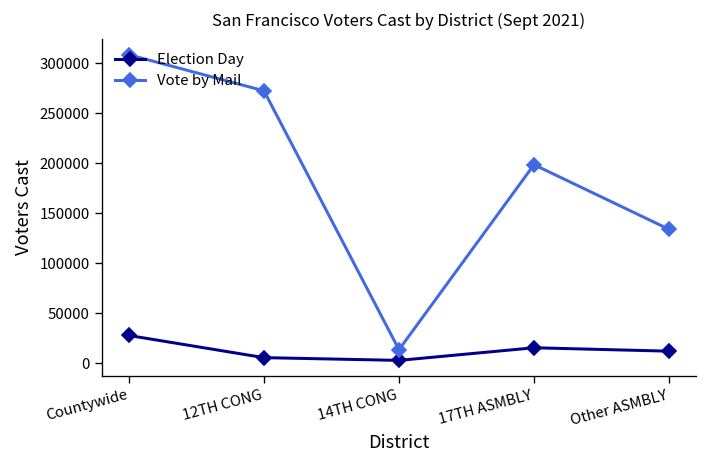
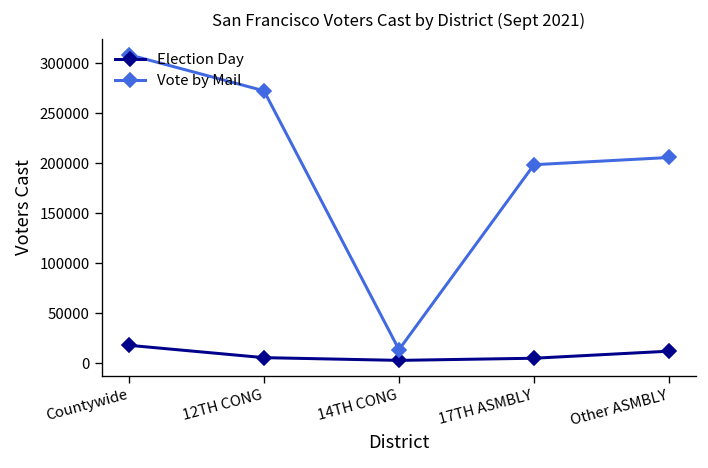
  {
    "Election Day": {
-     "Countywide": 30000,
+     "Countywide": 20000,
      "12TH CONG": 10000,
      "14TH CONG": 0,
-     "17TH ASMBLY": 20000,
+     "17TH ASMBLY": 10000,
      "Other ASMBLY": 10000
    },
    "Vote by Mail": {
      "Countywide": 310000,
      "12TH CONG": 270000,
      "14TH CONG": 10000,
      "17TH ASMBLY": 200000,
-     "Other ASMBLY": 130000
+     "Other ASMBLY": 210000
    }
  }
